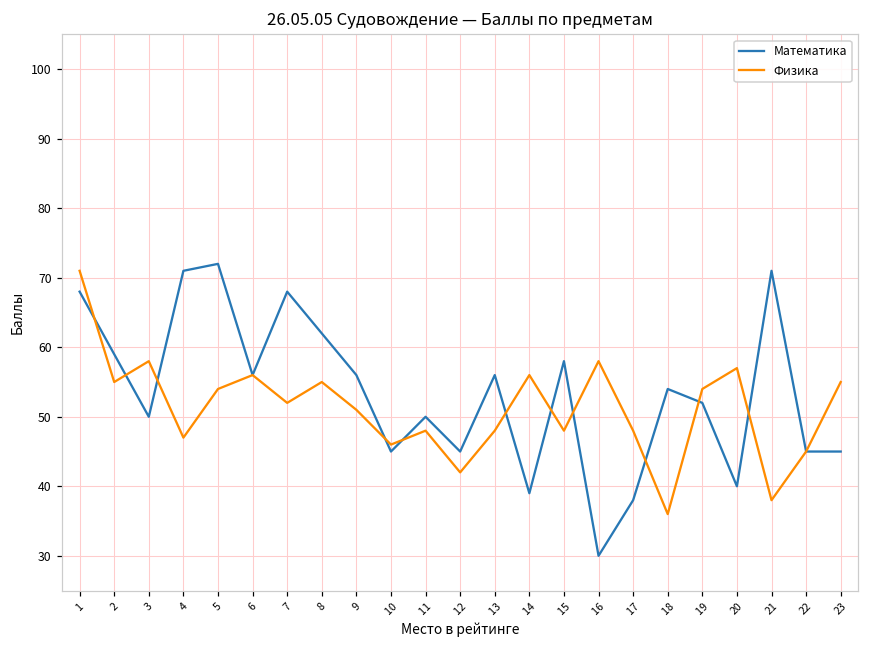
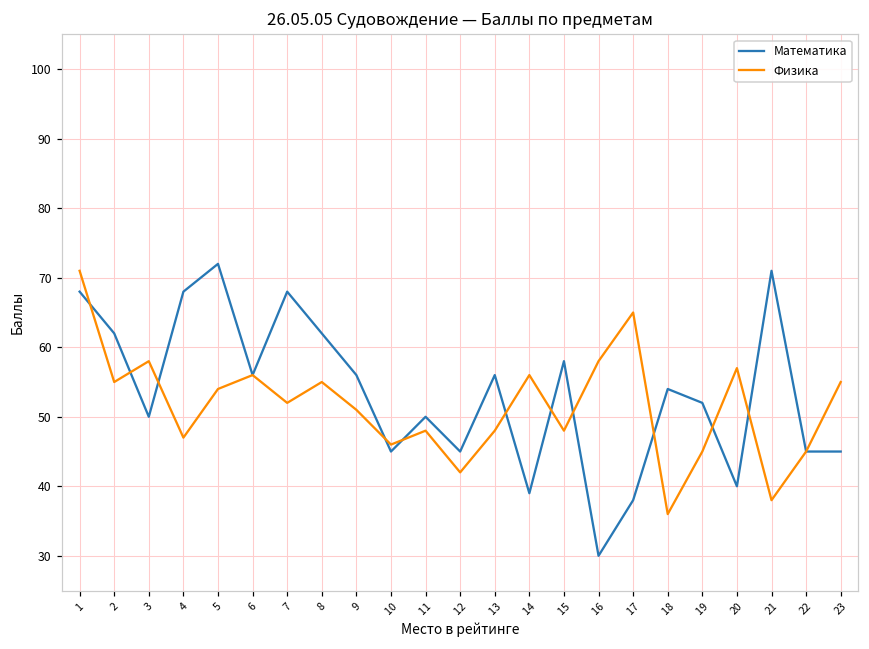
  {
    "Математика": {
      "1": 68,
-     "2": 59,
+     "2": 62,
      "3": 50,
-     "4": 71,
+     "4": 68,
      "5": 72,
      "7": 68,
      "8": 62,
      "9": 56,
      "10": 45,
      "11": 50,
      "12": 45,
      "13": 56,
      "14": 39,
      "15": 58,
      "16": 30,
      "17": 38,
      "18": 54,
      "19": 52,
      "20": 40,
      "21": 71,
      "23": 45
    },
    "Физика": {
      "1": 71,
      "2": 55,
      "3": 58,
      "4": 47,
      "5": 54,
      "7": 52,
      "8": 55,
      "9": 51,
      "10": 46,
      "11": 48,
      "12": 42,
      "13": 48,
      "14": 56,
      "15": 48,
      "16": 58,
-     "17": 48,
+     "17": 65,
      "18": 36,
-     "19": 54,
+     "19": 45,
      "20": 57,
      "21": 38,
      "23": 55
    }
  }
